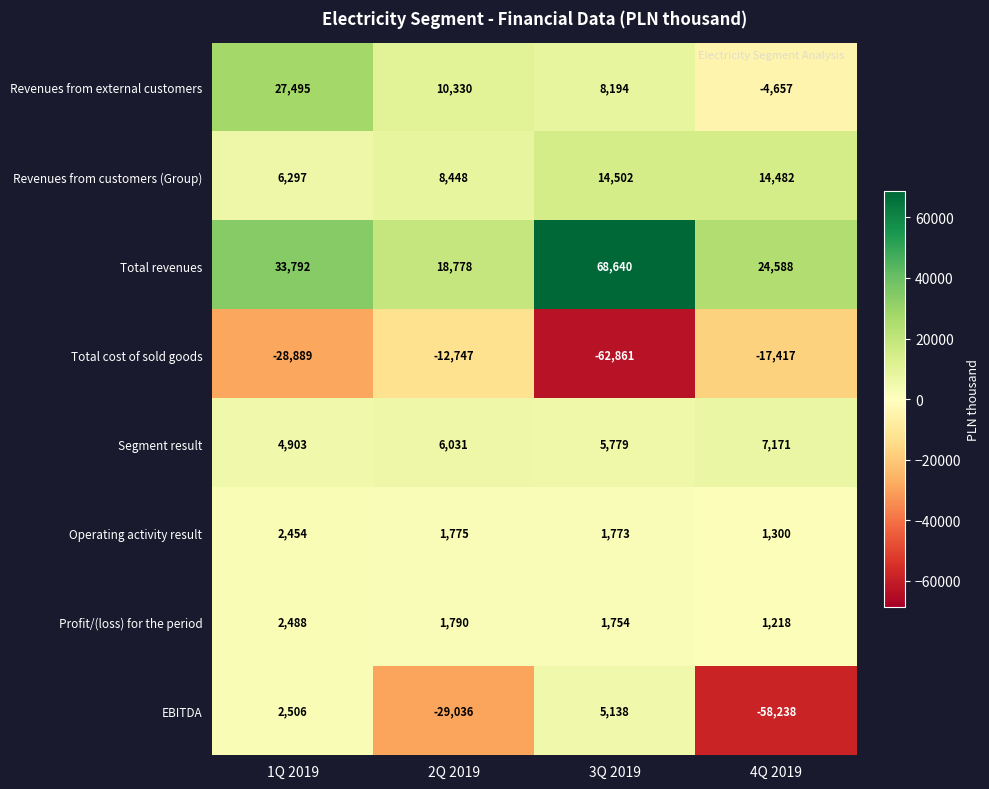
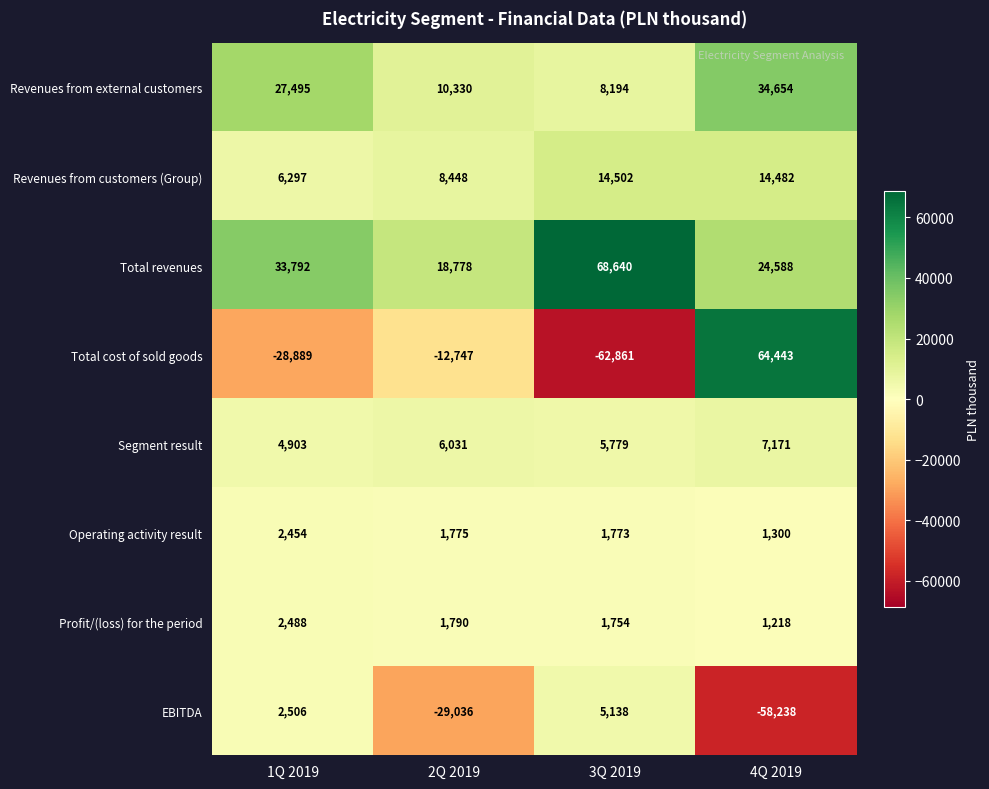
  {
    "Revenues from external customers": {
      "1Q 2019": "27,495",
      "2Q 2019": "10,330",
      "3Q 2019": "8,194",
-     "4Q 2019": "-4,657"
+     "4Q 2019": "34,654"
    },
    "Revenues from customers (Group)": {
      "1Q 2019": "6,297",
      "2Q 2019": "8,448",
      "3Q 2019": "14,502",
      "4Q 2019": "14,482"
    },
    "Total revenues": {
      "1Q 2019": "33,792",
      "2Q 2019": "18,778",
      "3Q 2019": "68,640",
      "4Q 2019": "24,588"
    },
    "Total cost of sold goods": {
      "1Q 2019": "-28,889",
      "2Q 2019": "-12,747",
      "3Q 2019": "-62,861",
-     "4Q 2019": "-17,417"
+     "4Q 2019": "64,443"
    },
    "Segment result": {
      "1Q 2019": "4,903",
      "2Q 2019": "6,031",
      "3Q 2019": "5,779",
      "4Q 2019": "7,171"
    },
    "Operating activity result": {
      "1Q 2019": "2,454",
      "2Q 2019": "1,775",
      "3Q 2019": "1,773",
      "4Q 2019": "1,300"
    },
    "Profit/(loss) for the period": {
      "1Q 2019": "2,488",
      "2Q 2019": "1,790",
      "3Q 2019": "1,754",
      "4Q 2019": "1,218"
    },
    "EBITDA": {
      "1Q 2019": "2,506",
      "2Q 2019": "-29,036",
      "3Q 2019": "5,138",
      "4Q 2019": "-58,238"
    }
  }
